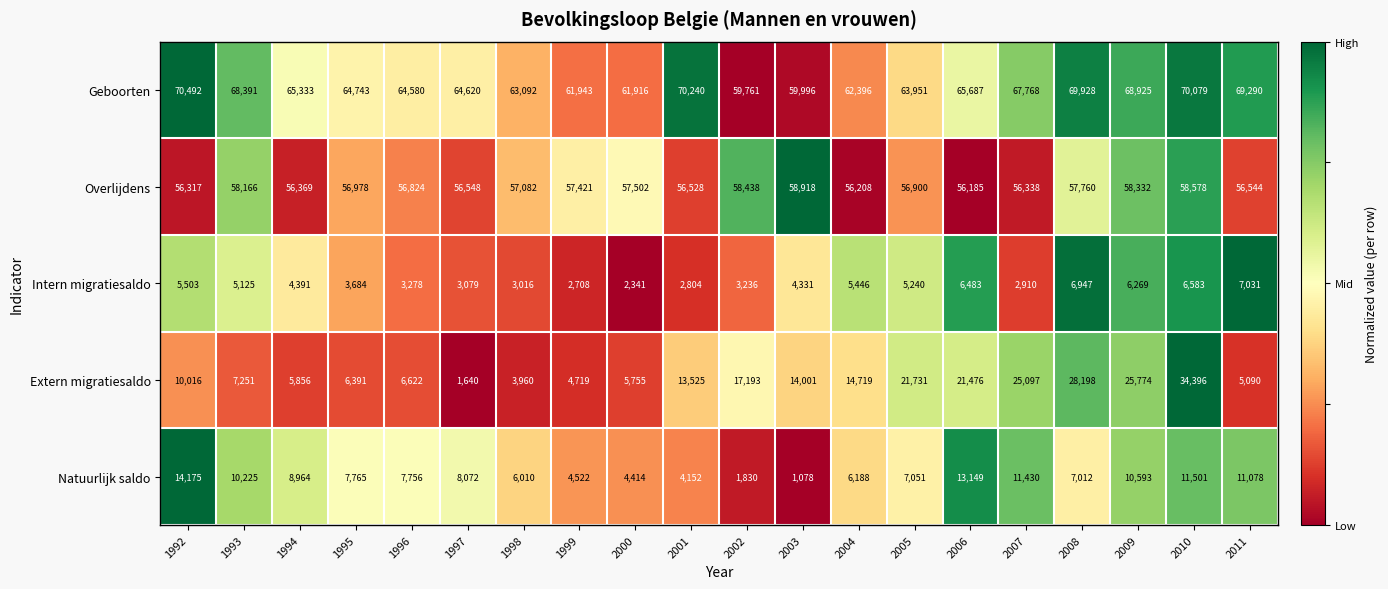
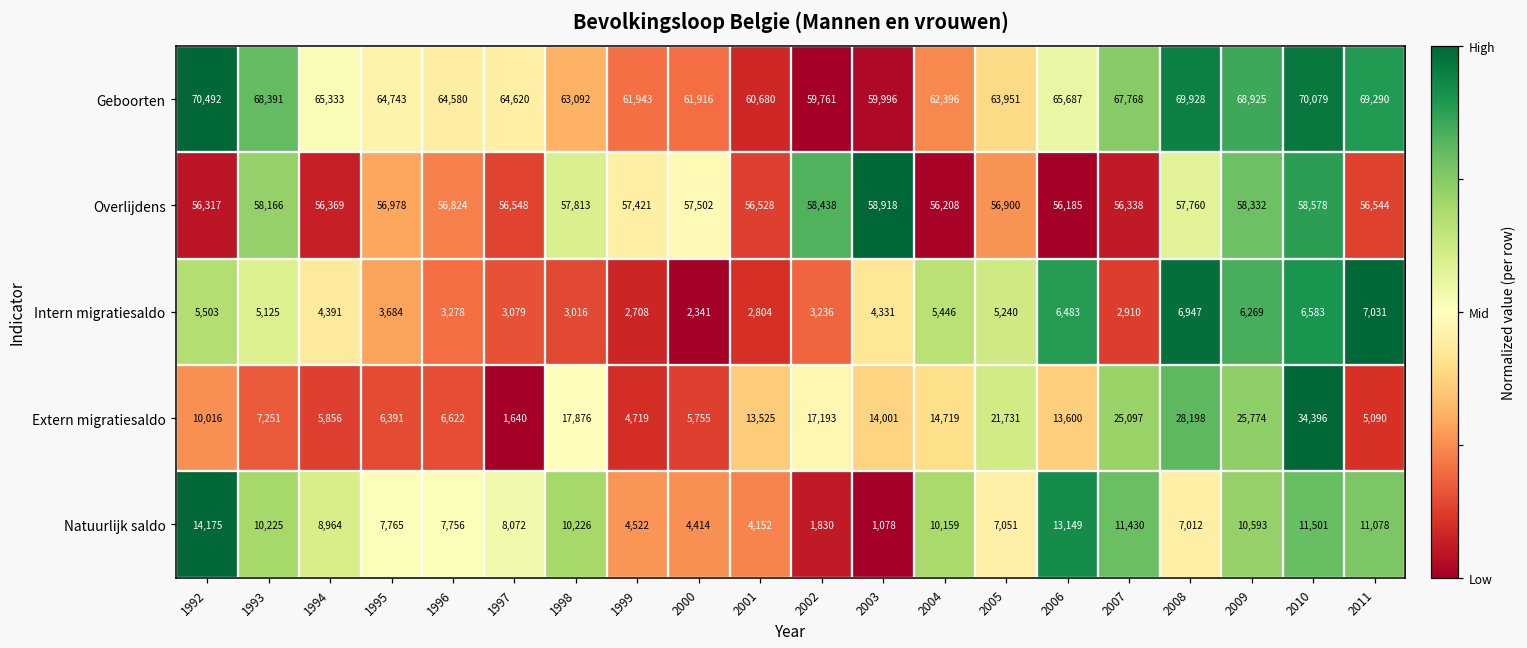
  {
    "Geboorten": {
      "1992": "70,492",
      "1993": "68,391",
      "1994": "65,333",
      "1995": "64,743",
      "1996": "64,580",
      "1997": "64,620",
      "1998": "63,092",
      "1999": "61,943",
      "2000": "61,916",
-     "2001": "70,240",
+     "2001": "60,680",
      "2002": "59,761",
      "2003": "59,996",
      "2004": "62,396",
      "2005": "63,951",
      "2006": "65,687",
      "2007": "67,768",
      "2008": "69,928",
      "2009": "68,925",
      "2010": "70,079",
      "2011": "69,290"
    },
    "Overlijdens": {
      "1992": "56,317",
      "1993": "58,166",
      "1994": "56,369",
      "1995": "56,978",
      "1996": "56,824",
      "1997": "56,548",
-     "1998": "57,082",
+     "1998": "57,813",
      "1999": "57,421",
      "2000": "57,502",
      "2001": "56,528",
      "2002": "58,438",
      "2003": "58,918",
      "2004": "56,208",
      "2005": "56,900",
      "2006": "56,185",
      "2007": "56,338",
      "2008": "57,760",
      "2009": "58,332",
      "2010": "58,578",
      "2011": "56,544"
    },
    "Intern migratiesaldo": {
      "1992": "5,503",
      "1993": "5,125",
      "1994": "4,391",
      "1995": "3,684",
      "1996": "3,278",
      "1997": "3,079",
      "1998": "3,016",
      "1999": "2,708",
      "2000": "2,341",
      "2001": "2,804",
      "2002": "3,236",
      "2003": "4,331",
      "2004": "5,446",
      "2005": "5,240",
      "2006": "6,483",
      "2007": "2,910",
      "2008": "6,947",
      "2009": "6,269",
      "2010": "6,583",
      "2011": "7,031"
    },
    "Extern migratiesaldo": {
      "1992": "10,016",
      "1993": "7,251",
      "1994": "5,856",
      "1995": "6,391",
      "1996": "6,622",
      "1997": "1,640",
-     "1998": "3,960",
+     "1998": "17,876",
      "1999": "4,719",
      "2000": "5,755",
      "2001": "13,525",
      "2002": "17,193",
      "2003": "14,001",
      "2004": "14,719",
      "2005": "21,731",
-     "2006": "21,476",
+     "2006": "13,600",
      "2007": "25,097",
      "2008": "28,198",
      "2009": "25,774",
      "2010": "34,396",
      "2011": "5,090"
    },
    "Natuurlijk saldo": {
      "1992": "14,175",
      "1993": "10,225",
      "1994": "8,964",
      "1995": "7,765",
      "1996": "7,756",
      "1997": "8,072",
-     "1998": "6,010",
+     "1998": "10,226",
      "1999": "4,522",
      "2000": "4,414",
      "2001": "4,152",
      "2002": "1,830",
      "2003": "1,078",
-     "2004": "6,188",
+     "2004": "10,159",
      "2005": "7,051",
      "2006": "13,149",
      "2007": "11,430",
      "2008": "7,012",
      "2009": "10,593",
      "2010": "11,501",
      "2011": "11,078"
    }
  }
